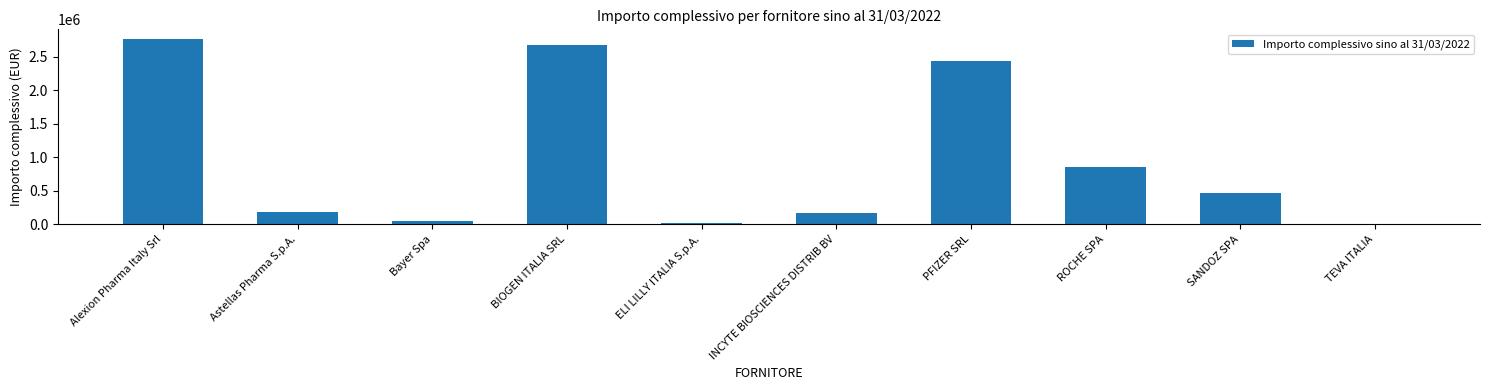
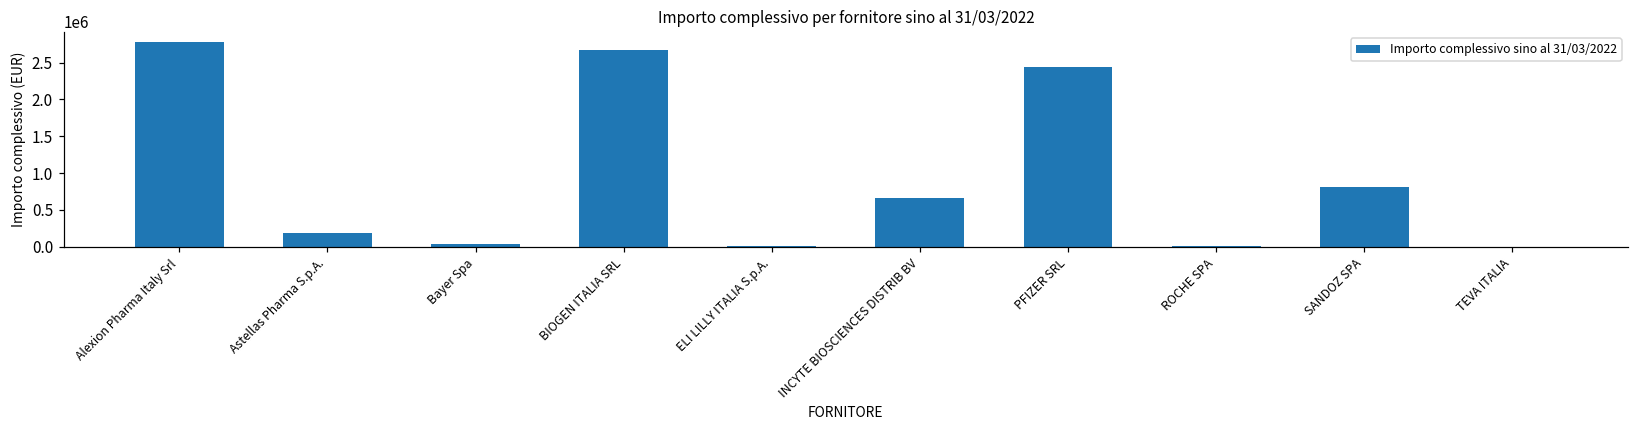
  {
    "Alexion Pharma Italy Srl": 2800000,
    "Astellas Pharma S.p.A.": 200000,
    "Bayer Spa": 0,
    "BIOGEN ITALIA SRL": 2700000,
-   "INCYTE BIOSCIENCES DISTRIB BV": 200000,
+   "INCYTE BIOSCIENCES DISTRIB BV": 700000,
    "PFIZER SRL": 2400000,
-   "ROCHE SPA": 800000,
-   "SANDOZ SPA": 500000
+   "ROCHE SPA": 0,
+   "SANDOZ SPA": 800000
  }
